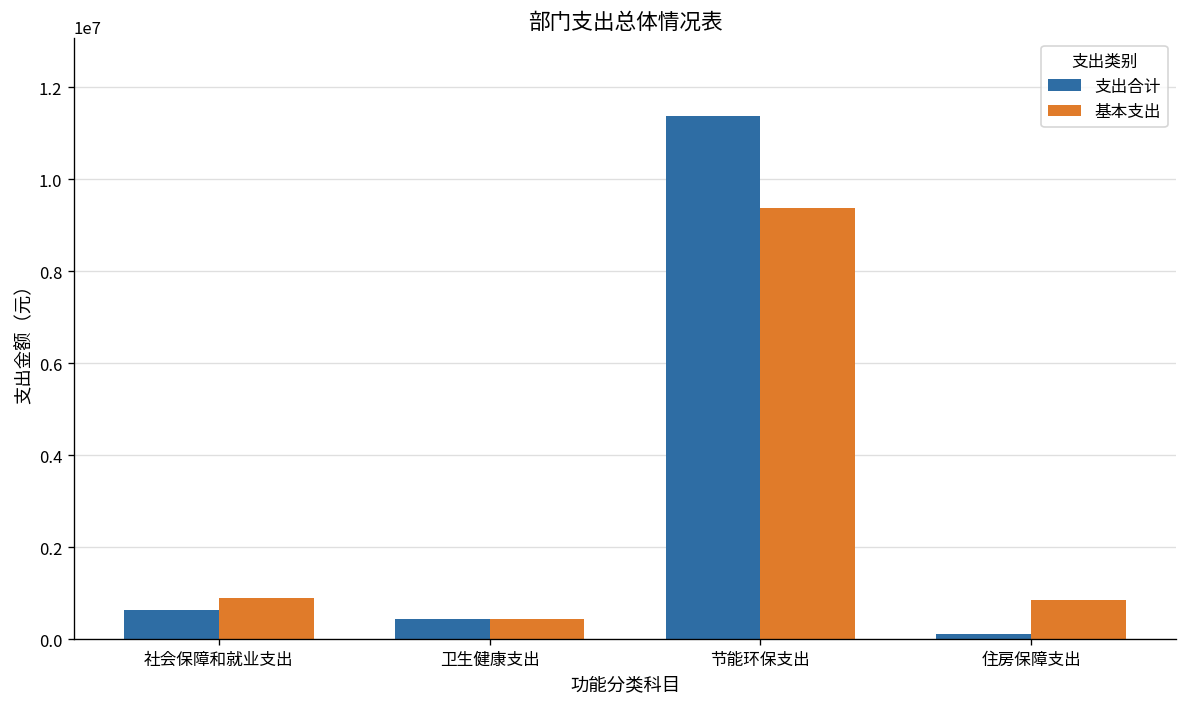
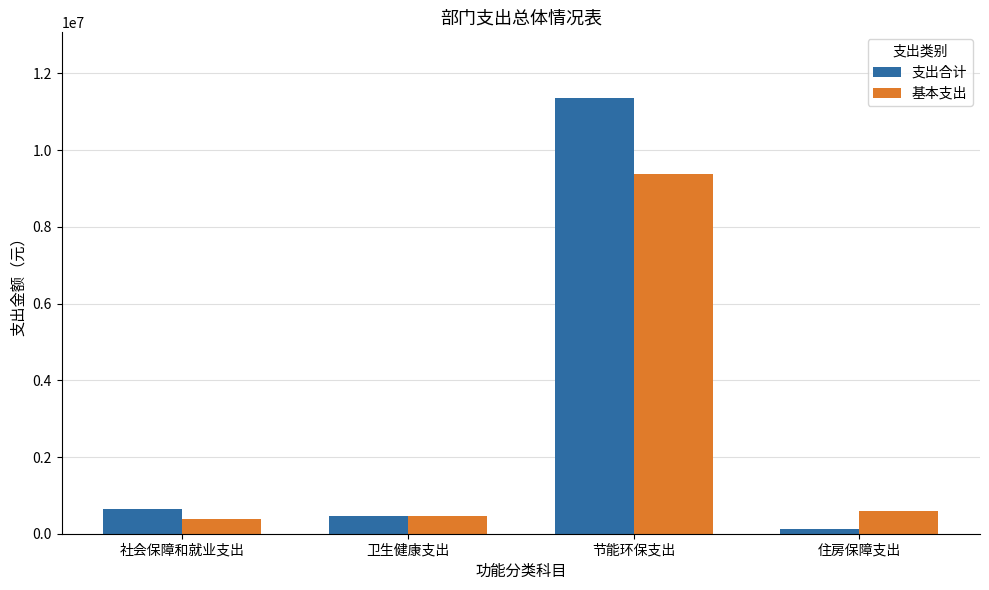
  {
    "支出合计": {
      "社会保障和就业支出": 600000,
      "卫生健康支出": 500000,
      "节能环保支出": 11400000,
      "住房保障支出": 100000
    },
    "基本支出": {
-     "社会保障和就业支出": 900000,
+     "社会保障和就业支出": 400000,
      "卫生健康支出": 500000,
      "节能环保支出": 9400000,
-     "住房保障支出": 900000
+     "住房保障支出": 600000
    }
  }
